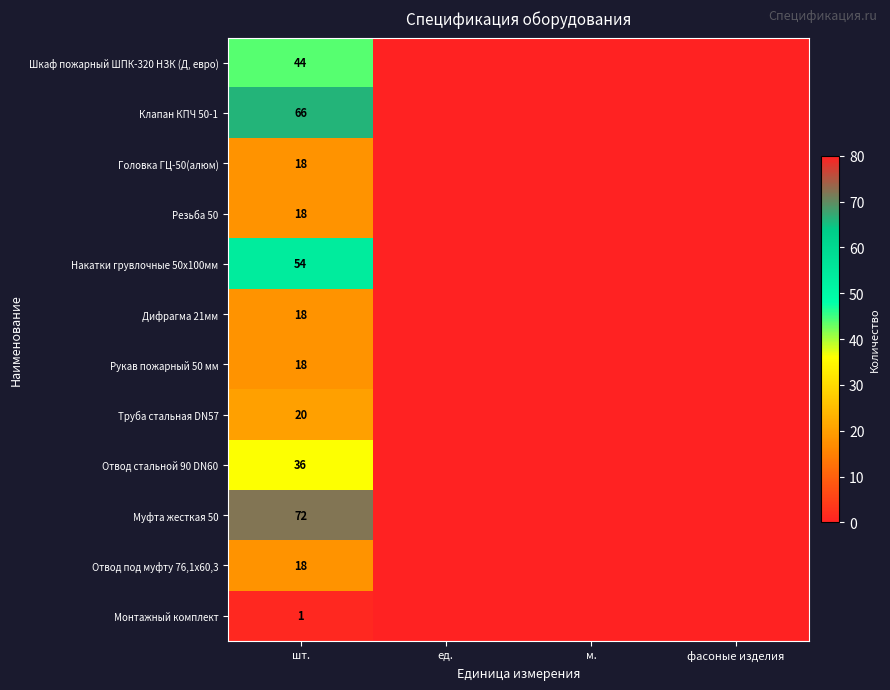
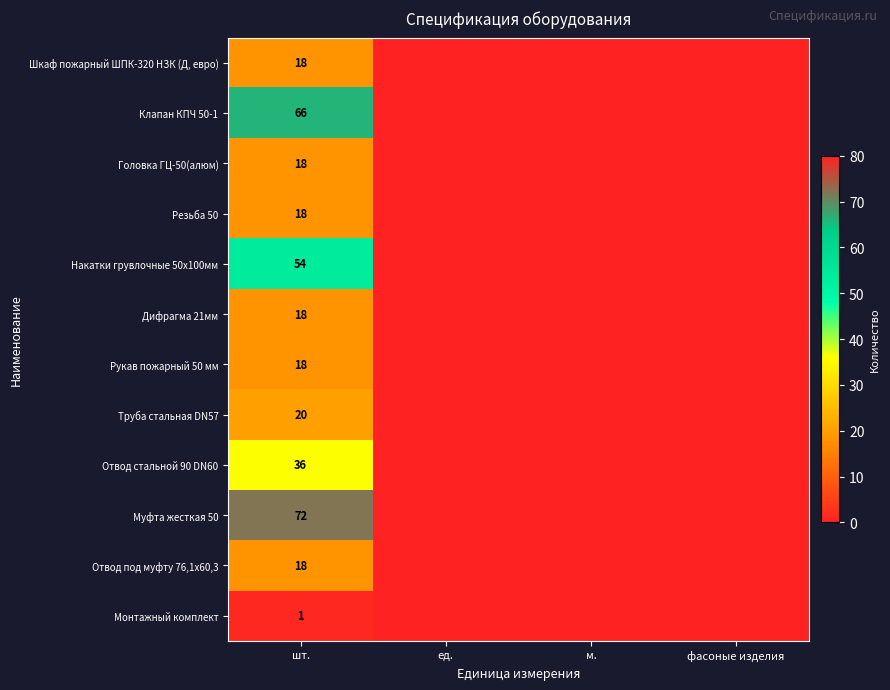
  {
    "Шкаф пожарный ШПК-320 НЗК (Д, евро)": {
-     "шт.": 44
+     "шт.": 18
    },
    "Клапан КПЧ 50-1": {
      "шт.": 66
    },
    "Головка ГЦ-50(алюм)": {
      "шт.": 18
    },
    "Резьба 50": {
      "шт.": 18
    },
    "Накатки грувлочные 50х100мм": {
      "шт.": 54
    },
    "Дифрагма 21мм": {
      "шт.": 18
    },
    "Рукав пожарный 50 мм": {
      "шт.": 18
    },
    "Труба стальная DN57": {
      "шт.": 20
    },
    "Отвод стальной 90 DN60": {
      "шт.": 36
    },
    "Муфта жесткая 50": {
      "шт.": 72
    },
    "Отвод под муфту 76,1х60,3": {
      "шт.": 18
    },
    "Монтажный комплект": {
      "шт.": 1
    }
  }
